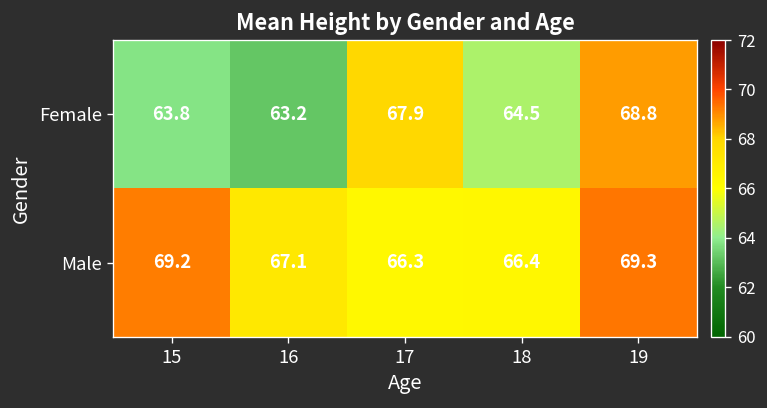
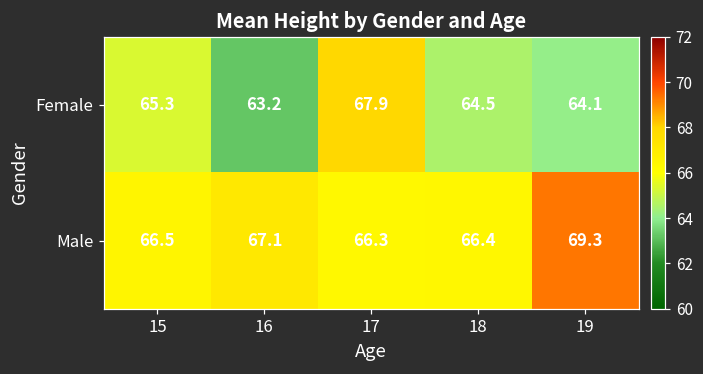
  {
    "Female": {
-     "15": 63.8,
+     "15": 65.3,
      "16": 63.2,
      "17": 67.9,
      "18": 64.5,
-     "19": 68.8
+     "19": 64.1
    },
    "Male": {
-     "15": 69.2,
+     "15": 66.5,
      "16": 67.1,
      "17": 66.3,
      "18": 66.4,
      "19": 69.3
    }
  }
